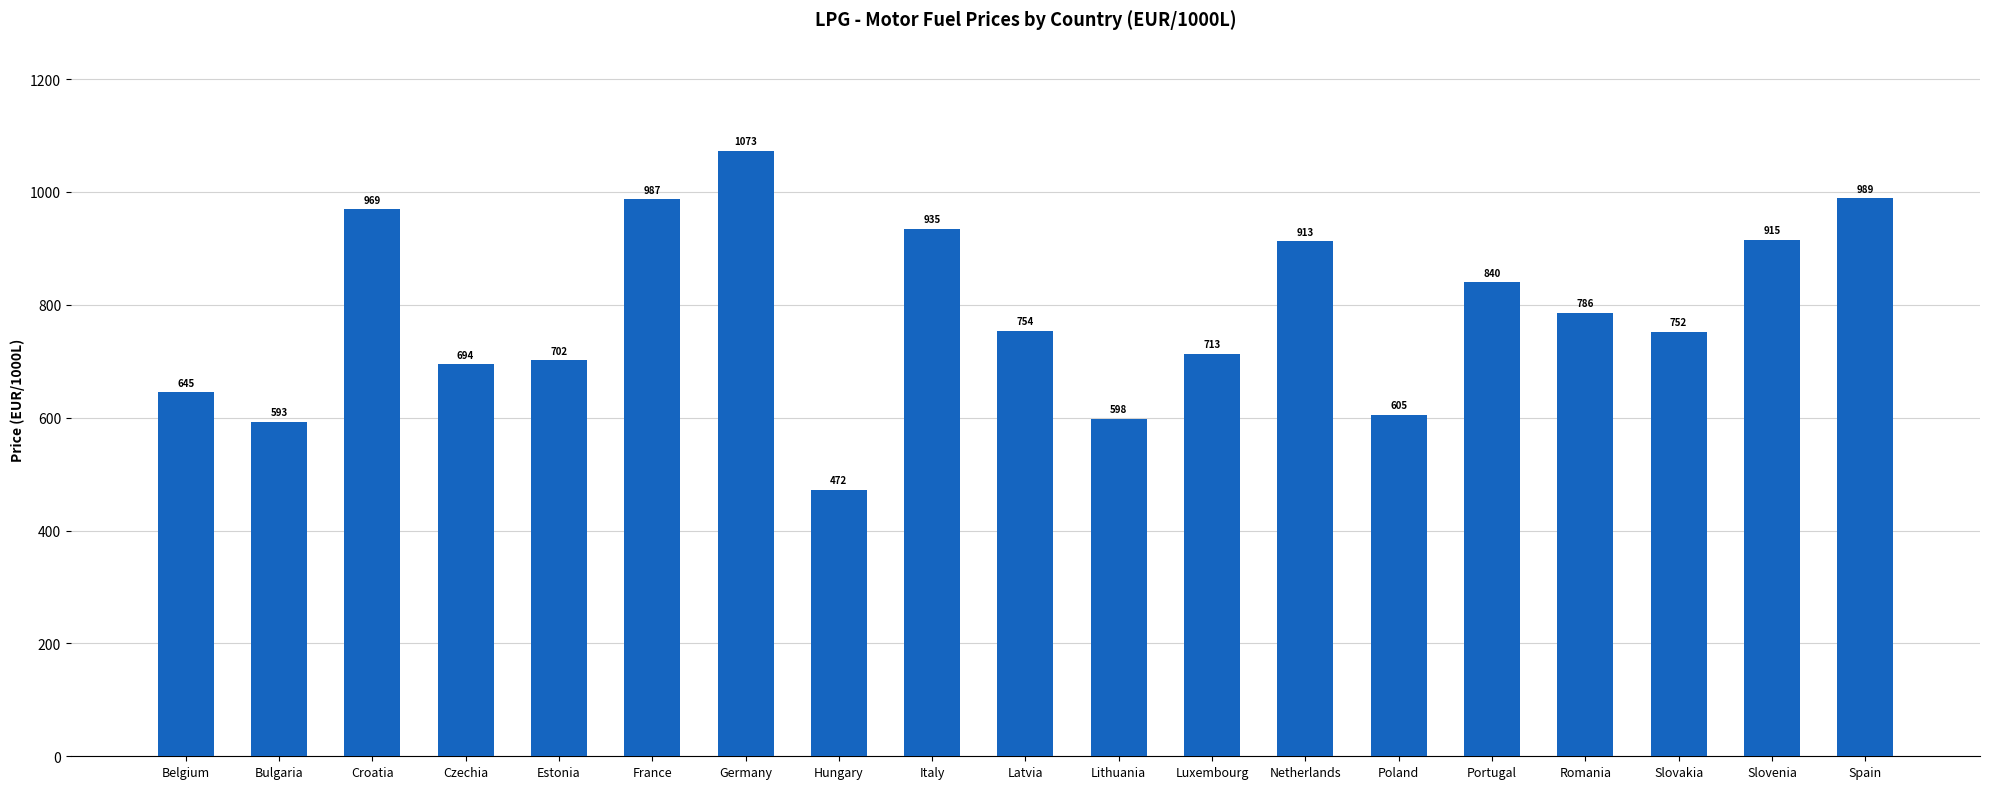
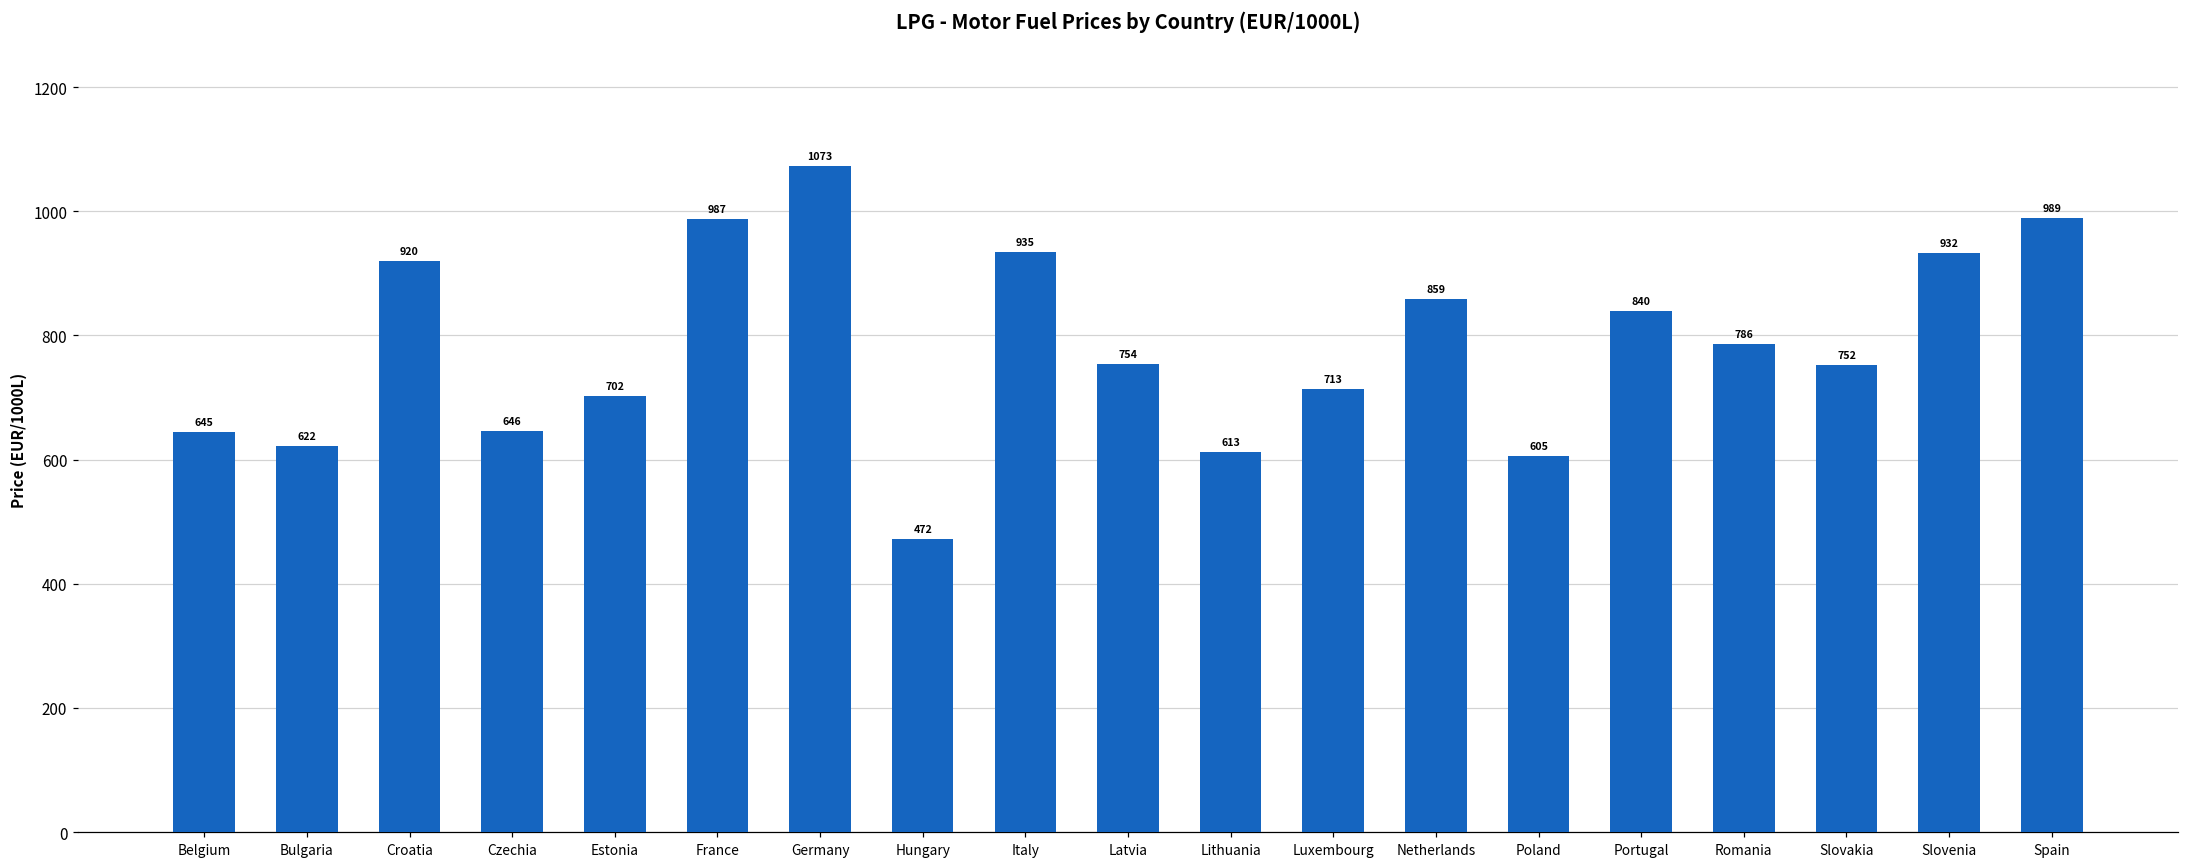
  {
    "Belgium": 645,
-   "Bulgaria": 593,
-   "Croatia": 969,
-   "Czechia": 694,
+   "Bulgaria": 622,
+   "Croatia": 920,
+   "Czechia": 646,
    "Estonia": 702,
    "France": 987,
    "Germany": 1073,
    "Hungary": 472,
    "Italy": 935,
    "Latvia": 754,
-   "Lithuania": 598,
+   "Lithuania": 613,
    "Luxembourg": 713,
-   "Netherlands": 913,
+   "Netherlands": 859,
    "Poland": 605,
    "Portugal": 840,
    "Romania": 786,
    "Slovakia": 752,
-   "Slovenia": 915,
+   "Slovenia": 932,
    "Spain": 989
  }
